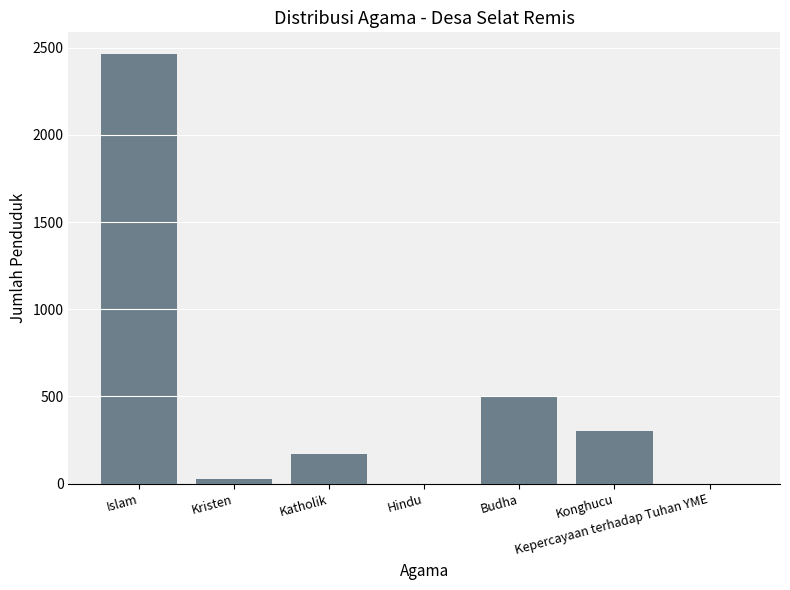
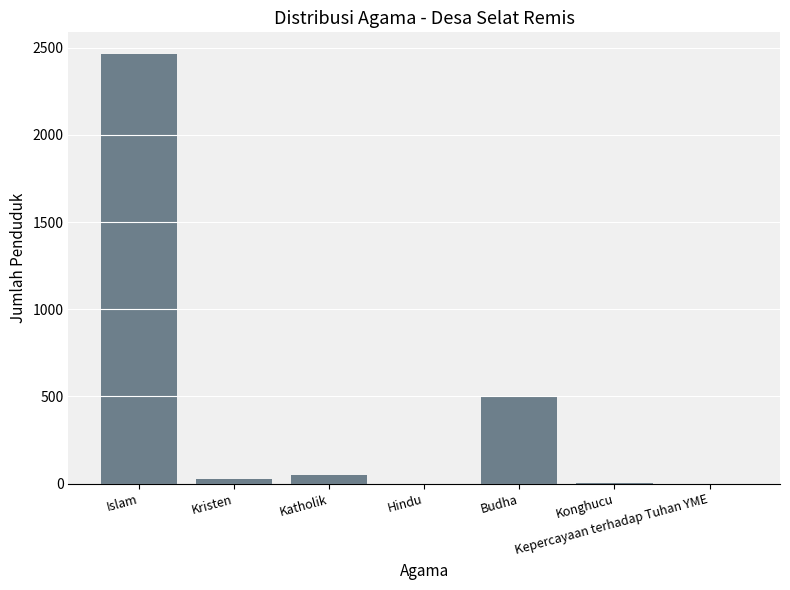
  {
    "Islam": 2470,
    "Kristen": 30,
-   "Katholik": 170,
+   "Katholik": 50,
    "Hindu": 0,
    "Budha": 500,
-   "Konghucu": 300,
+   "Konghucu": 0,
    "Kepercayaan terhadap Tuhan YME": 0
  }
